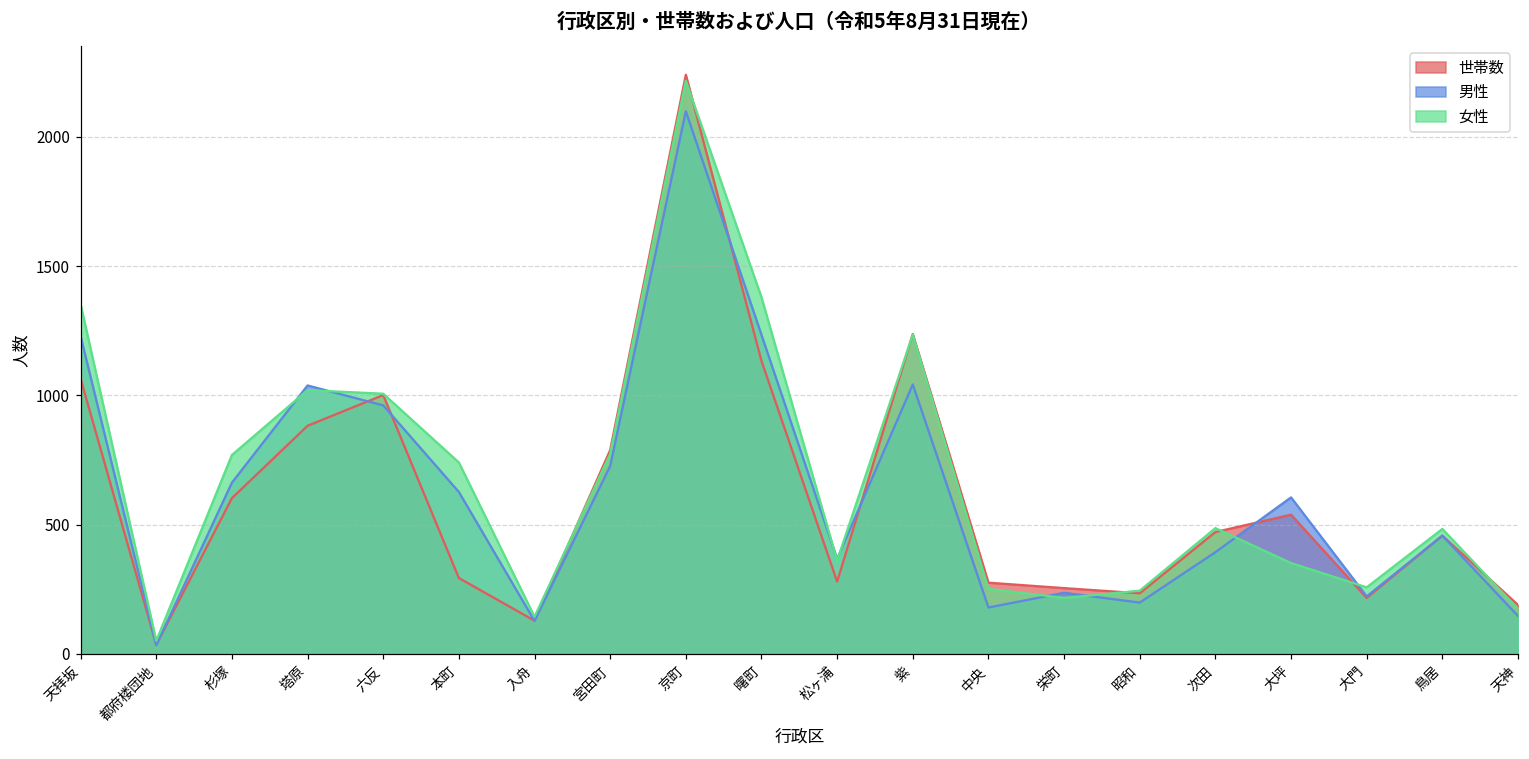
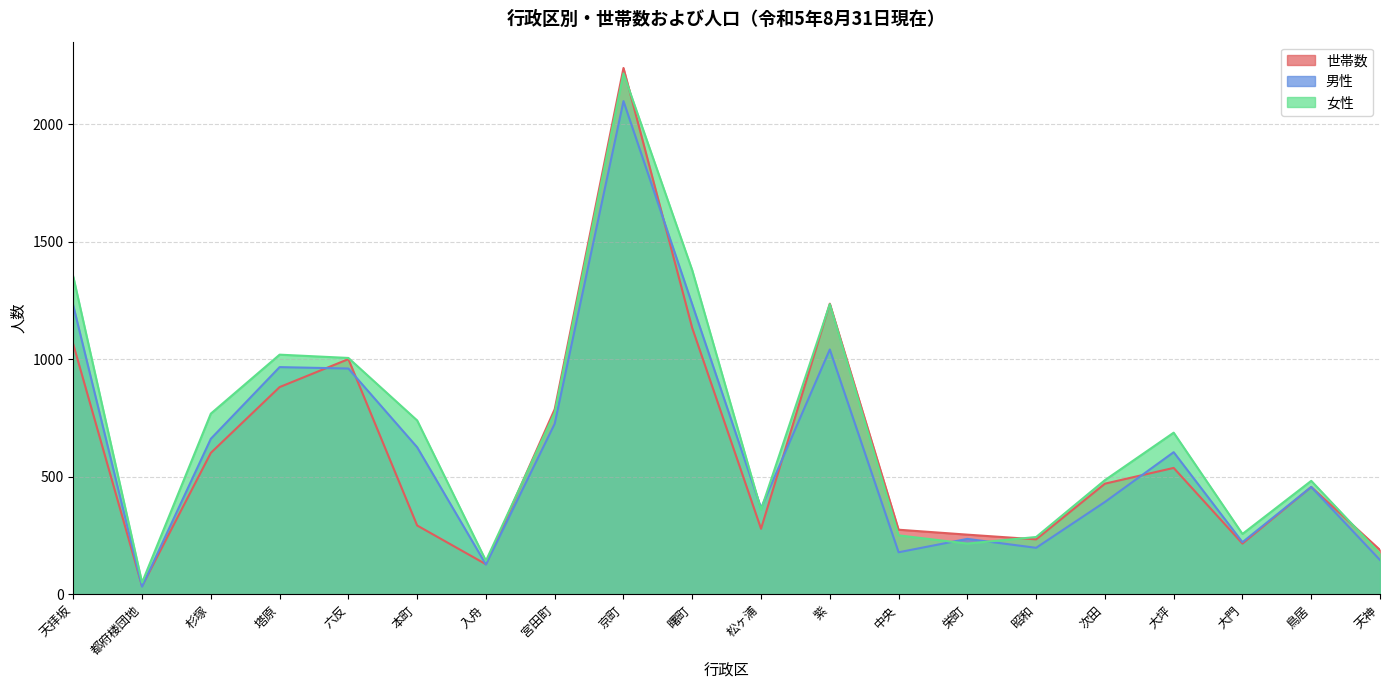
  {
    "世帯数": {
      "天拝坂": 1060,
      "杉塚": 600,
      "塔原": 880,
      "本町": 290,
      "宮田町": 790,
      "京町": 2240,
      "曙町": 1130,
      "松ヶ浦": 280,
      "中央": 280,
      "栄町": 250,
      "次田": 470,
      "大坪": 540,
      "天神": 190
    },
    "男性": {
      "天拝坂": 1230,
      "杉塚": 660,
-     "塔原": 1040,
+     "塔原": 970,
      "六反": 960,
      "本町": 630,
      "宮田町": 730,
      "京町": 2100,
      "曙町": 1230,
      "紫": 1040,
      "中央": 180,
      "栄町": 240,
      "昭和": 200,
      "次田": 390,
      "大坪": 610,
      "天神": 150
    },
    "女性": {
      "天拝坂": 1350,
      "都府楼団地": 50,
      "杉塚": 770,
      "塔原": 1020,
      "本町": 740,
      "入舟": 140,
      "宮田町": 770,
      "京町": 2220,
      "曙町": 1380,
      "中央": 250,
      "栄町": 220,
      "次田": 490,
-     "大坪": 350,
+     "大坪": 690,
      "大門": 260,
      "鳥居": 480,
      "天神": 170
    }
  }
